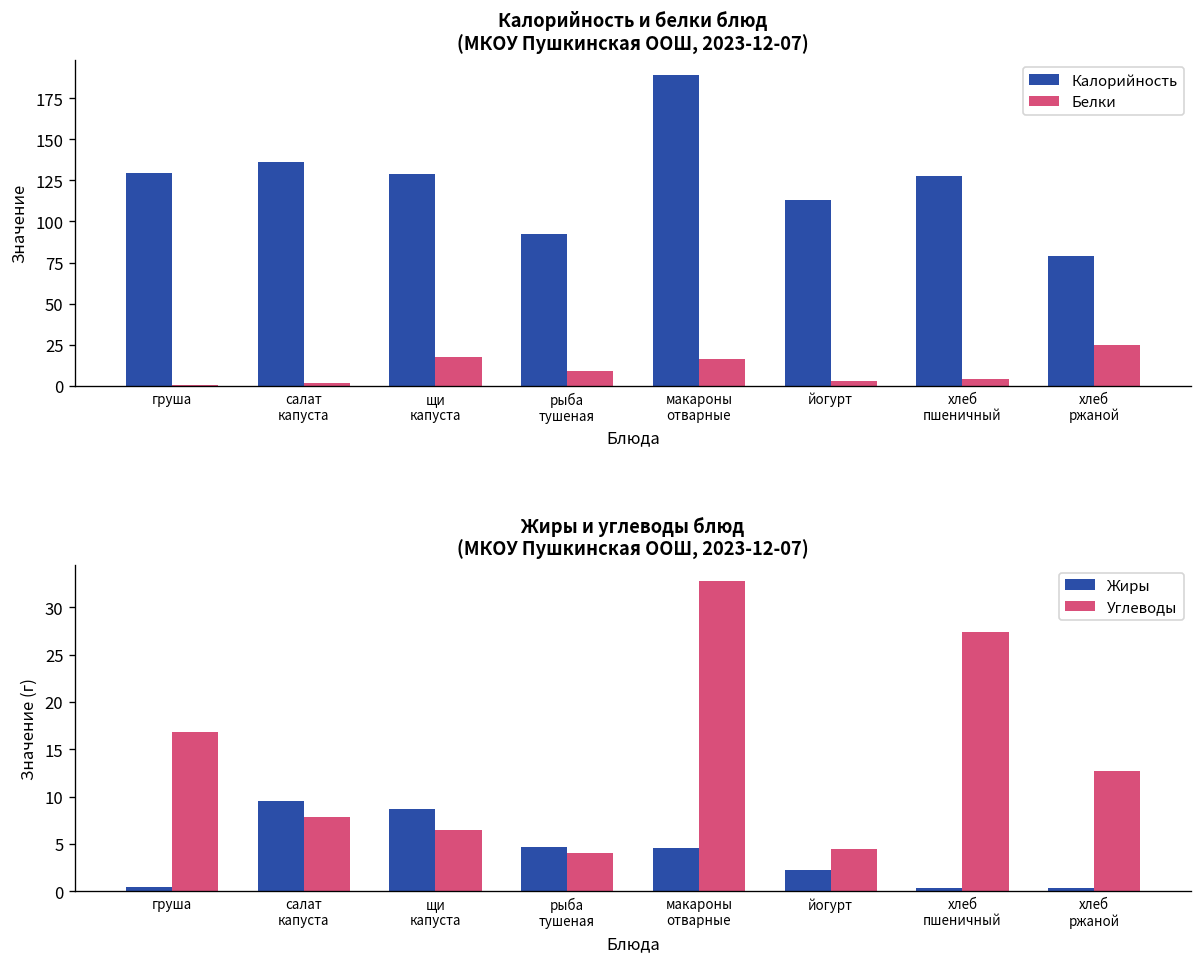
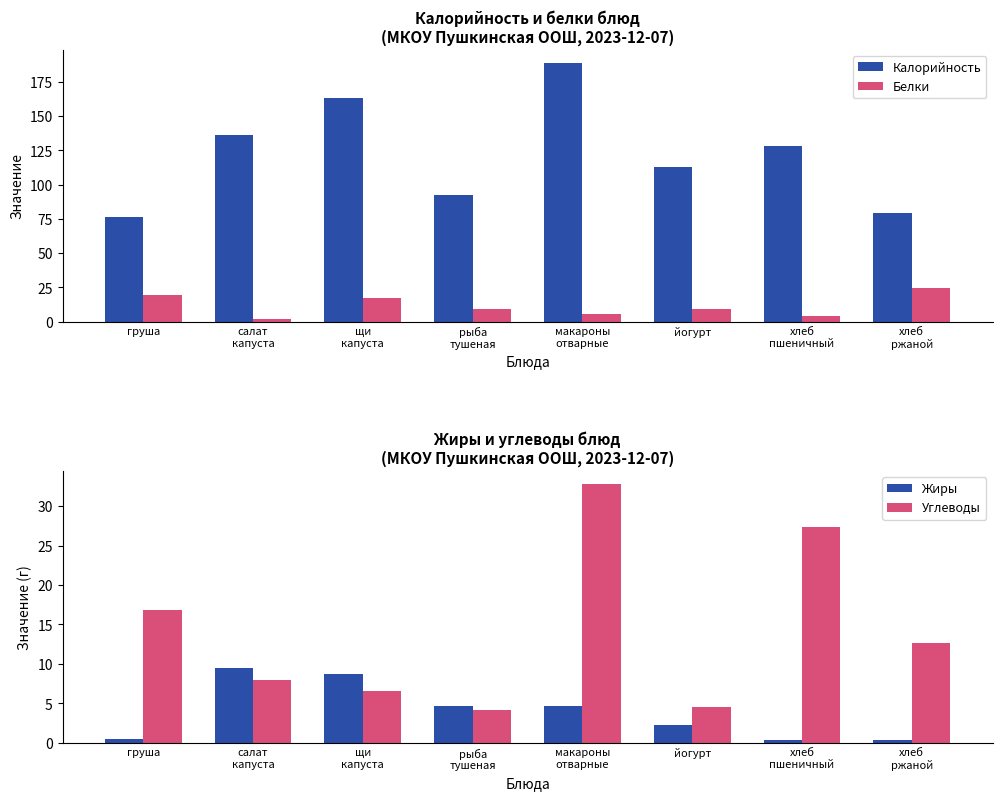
  {
    "Калорийность и белки блюд (МКОУ Пушкинская ООШ, 2023-12-07)": {
      "Калорийность": {
-       "груша": 130,
+       "груша": 76,
        "салат капуста": 136,
-       "щи капуста": 129,
+       "щи капуста": 164,
        "рыба тушеная": 92,
        "макароны отварные": 189,
        "йогурт": 113,
        "хлеб пшеничный": 128,
        "хлеб ржаной": 79
      },
      "Белки": {
-       "груша": 1,
+       "груша": 19,
        "щи капуста": 17,
        "рыба тушеная": 9,
-       "макароны отварные": 16,
-       "йогурт": 3,
+       "макароны отварные": 5,
+       "йогурт": 9,
        "хлеб пшеничный": 4,
        "хлеб ржаной": 25
      }
    },
    "Жиры и углеводы блюд (МКОУ Пушкинская ООШ, 2023-12-07)": {
      "Жиры": {
        "груша": 1,
        "салат капуста": 10,
        "щи капуста": 9,
        "рыба тушеная": 5,
        "макароны отварные": 5,
        "йогурт": 2,
        "хлеб пшеничный": 0
      },
      "Углеводы": {
        "груша": 17,
        "салат капуста": 8,
        "щи капуста": 7,
        "рыба тушеная": 4,
        "макароны отварные": 33,
        "йогурт": 5,
        "хлеб пшеничный": 27,
        "хлеб ржаной": 13
      }
    }
  }
